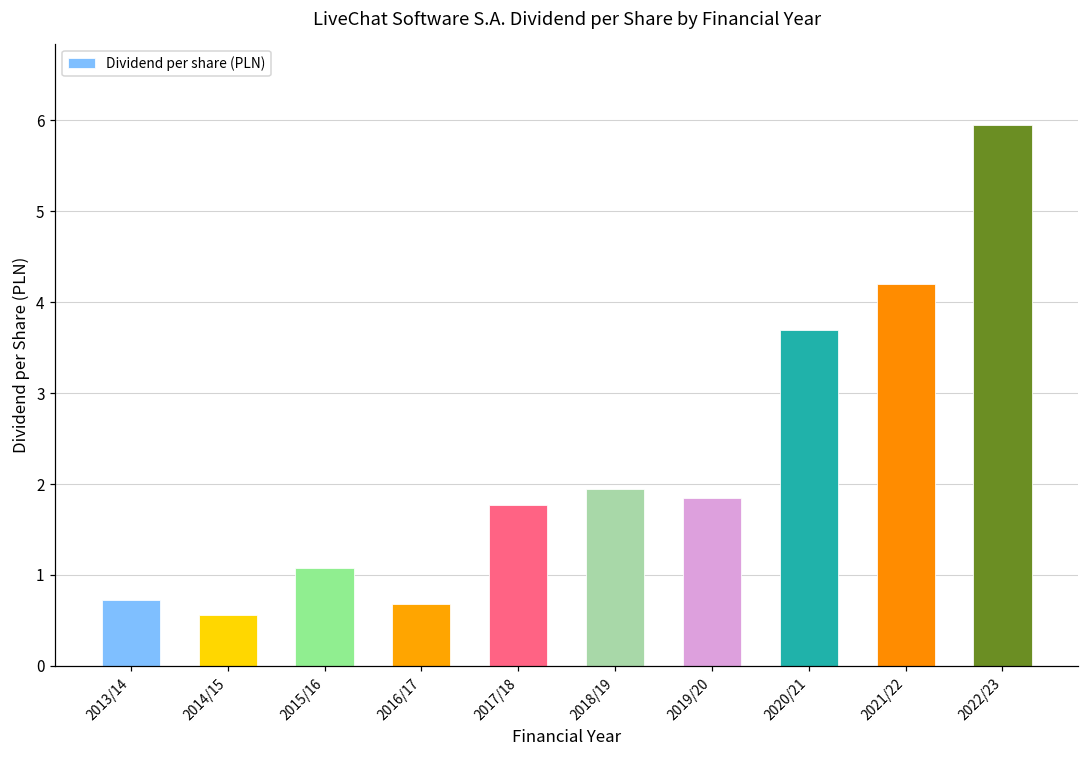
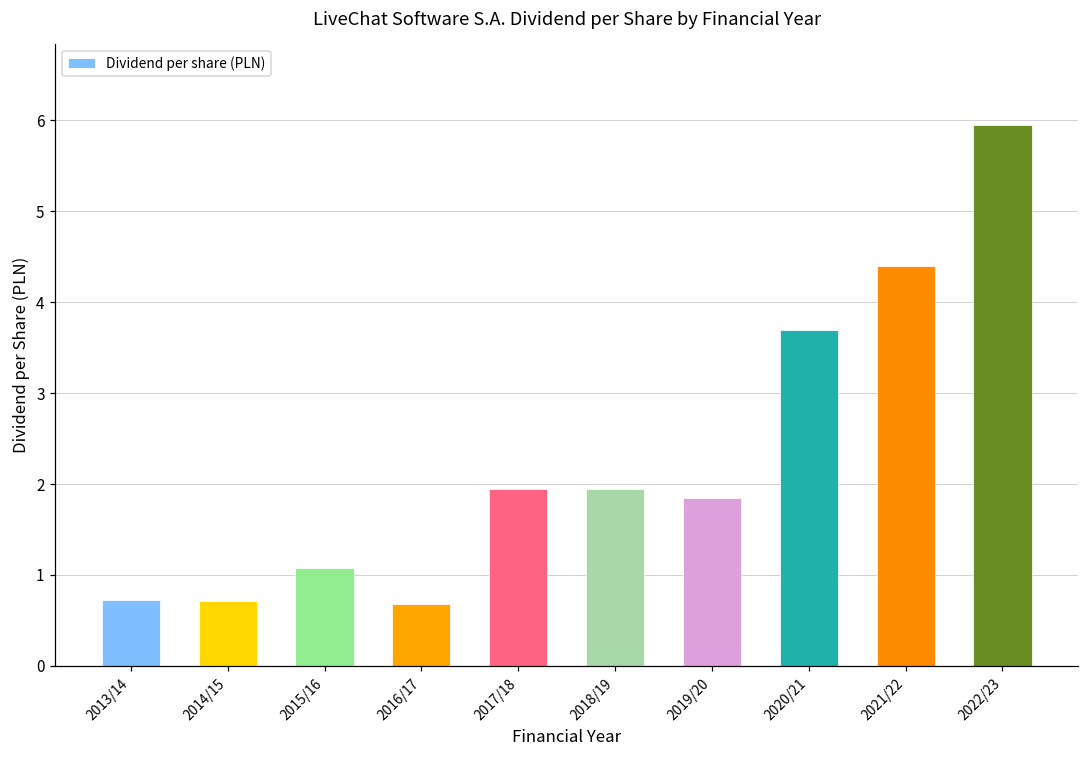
  {
    "2013/14": 0.7,
-   "2014/15": 0.6,
+   "2014/15": 0.7,
    "2015/16": 1.1,
    "2016/17": 0.7,
-   "2017/18": 1.8,
+   "2017/18": 1.9,
    "2018/19": 2.0,
    "2019/20": 1.9,
    "2020/21": 3.7,
-   "2021/22": 4.2,
+   "2021/22": 4.4,
    "2022/23": 6.0
  }
